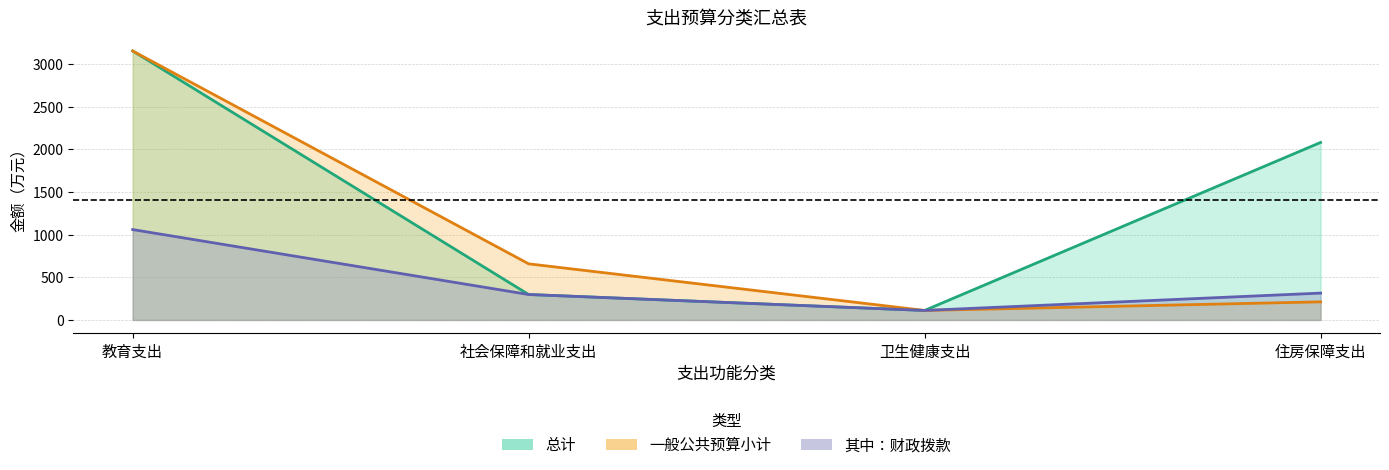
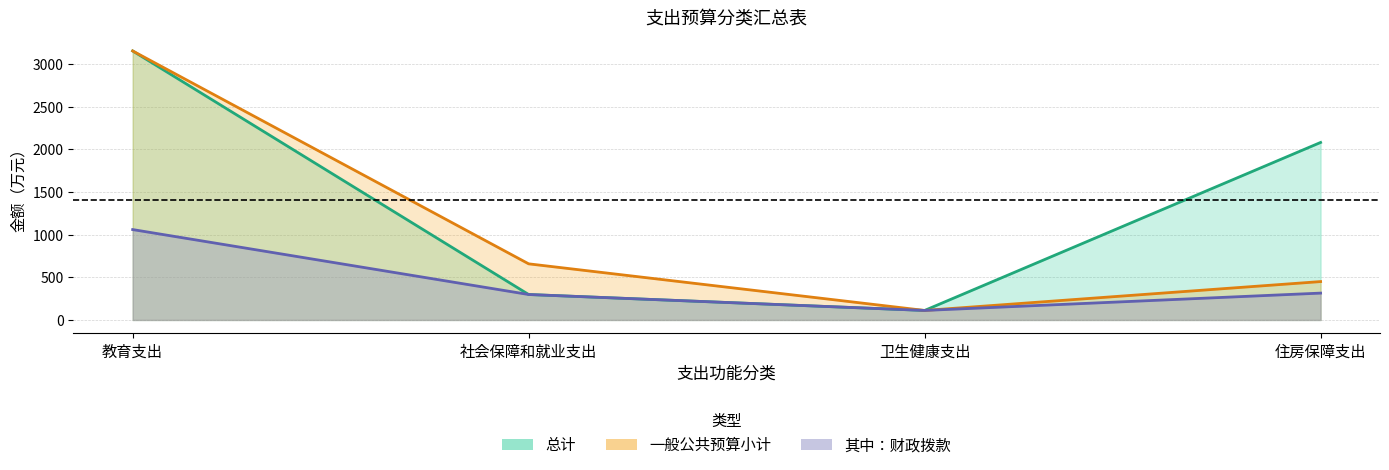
  {
    "一般公共预算小计": {
      "社会保障和就业支出": 700,
-     "住房保障支出": 200
+     "住房保障支出": 400
    }
  }
